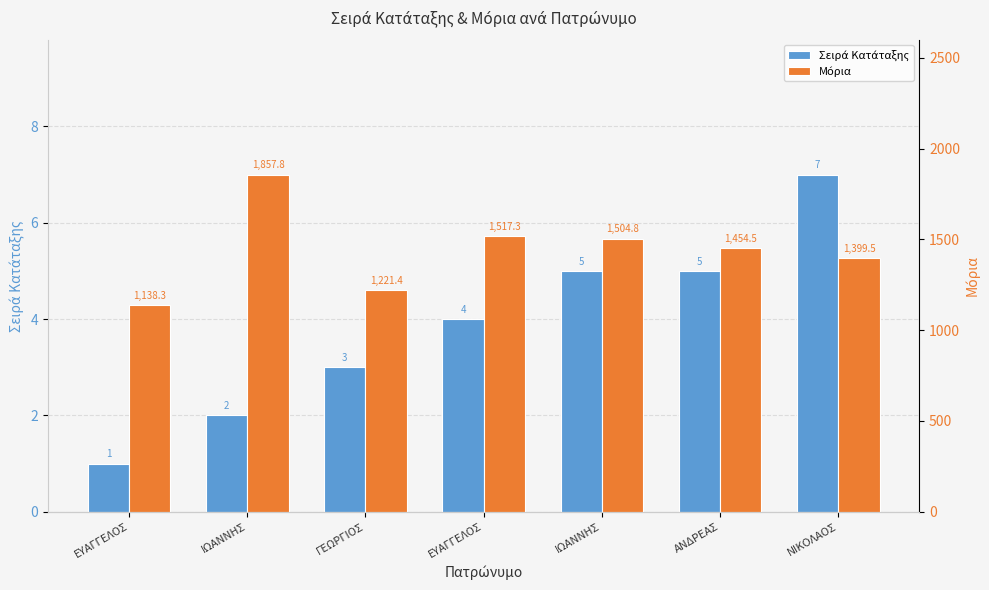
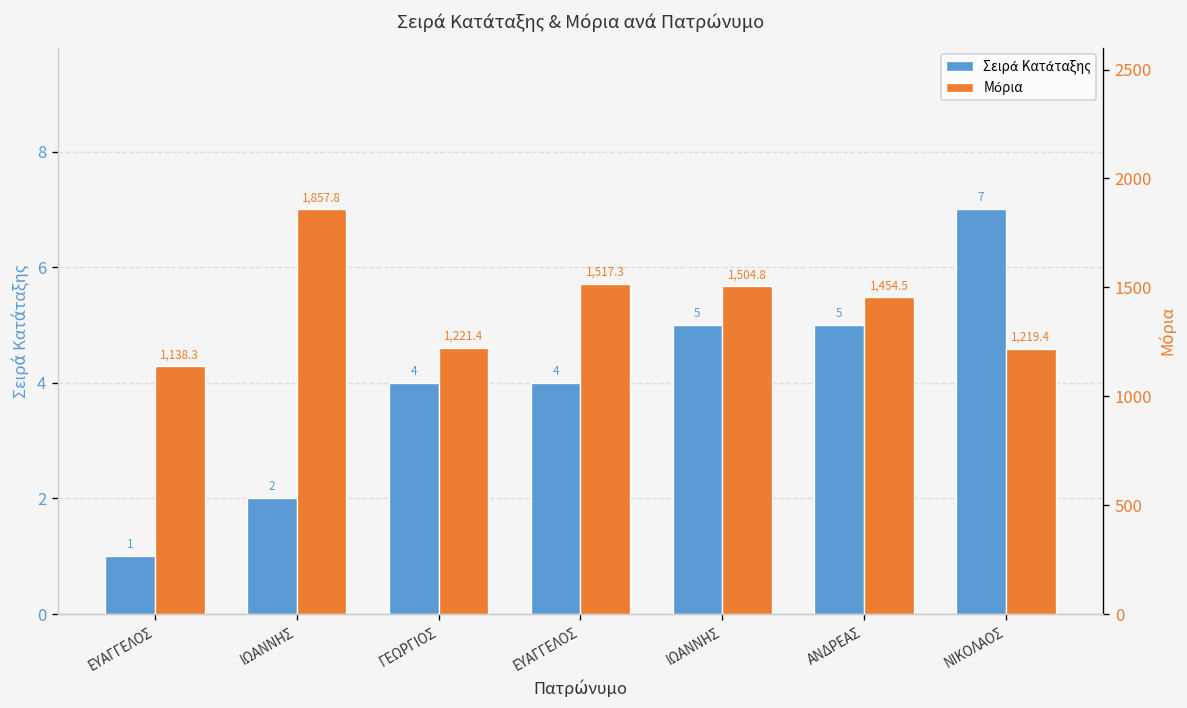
  {
    "Σειρά Κατάταξης": {
-     "ΓΕΩΡΓΙΟΣ": "3",
+     "ΓΕΩΡΓΙΟΣ": "4",
      "ΑΝΔΡΕΑΣ": "5",
      "ΝΙΚΟΛΑΟΣ": "7"
    },
    "Μόρια": {
      "ΓΕΩΡΓΙΟΣ": "1,221.4",
      "ΑΝΔΡΕΑΣ": "1,454.5",
-     "ΝΙΚΟΛΑΟΣ": "1,399.5"
+     "ΝΙΚΟΛΑΟΣ": "1,219.4"
    }
  }
